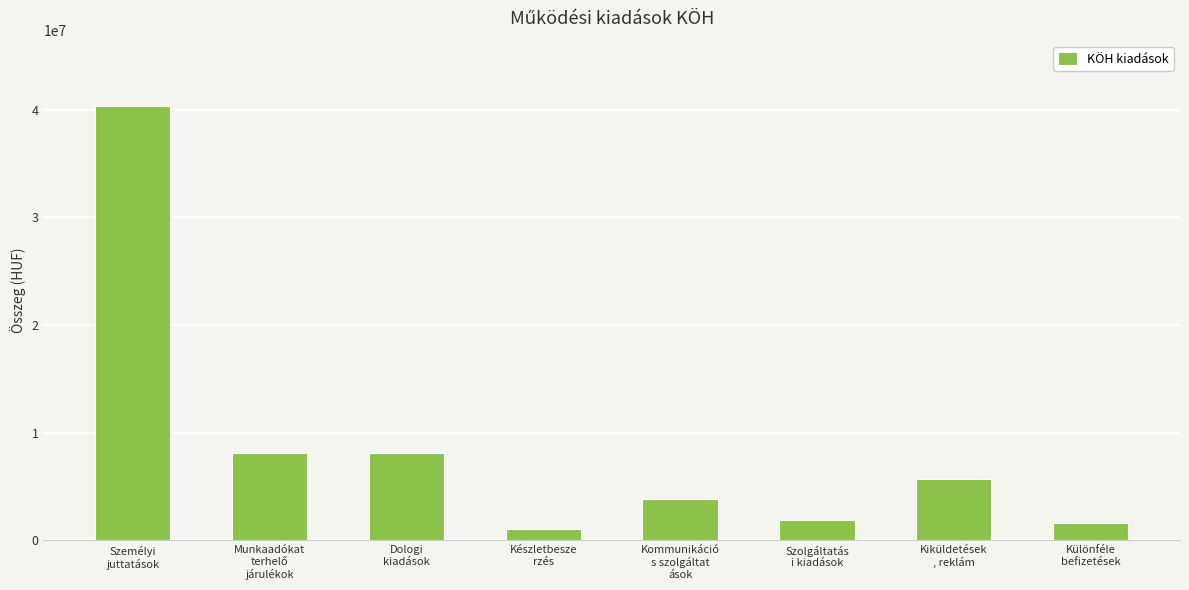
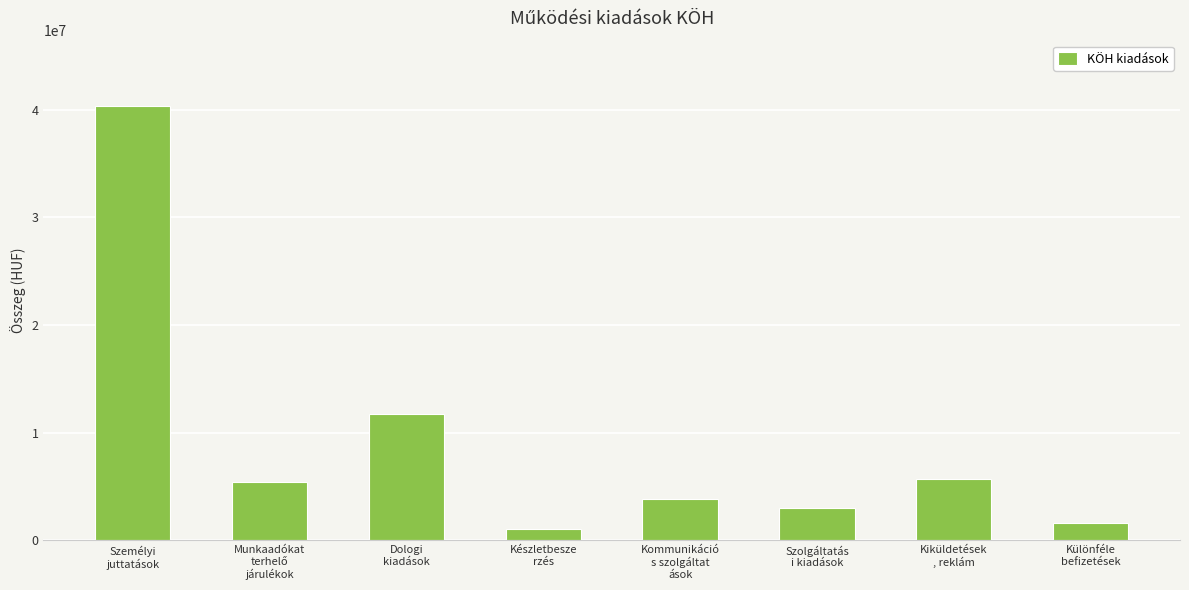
  {
    "Személyi juttatások": 40400000,
-   "Munkaadókat terhelő járulékok": 8100000,
-   "Dologi kiadások": 8100000,
+   "Munkaadókat terhelő járulékok": 5400000,
+   "Dologi kiadások": 11700000,
    "Készletbesze rzés": 1000000,
    "Kommunikáció s szolgáltat ások": 3900000,
-   "Szolgáltatás i kiadások": 1900000,
+   "Szolgáltatás i kiadások": 3000000,
    "Kiküldetések , reklám": 5700000,
    "Különféle befizetések": 1600000
  }
